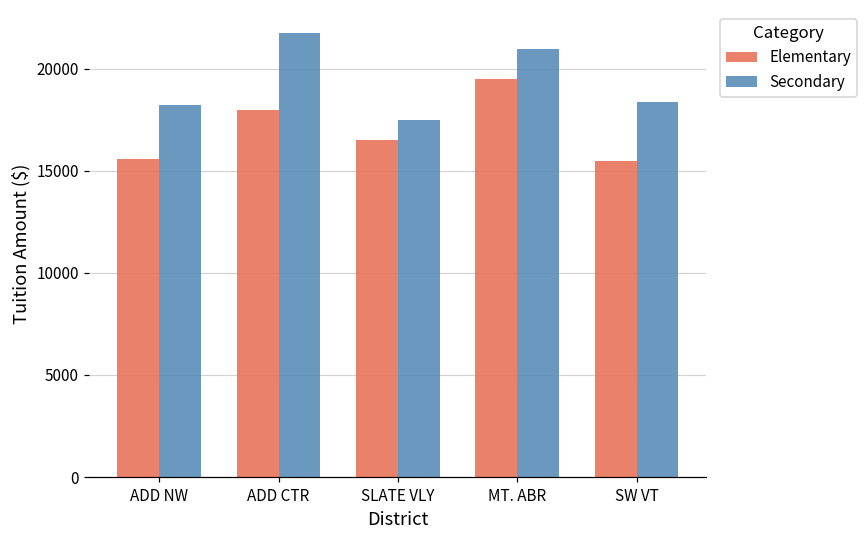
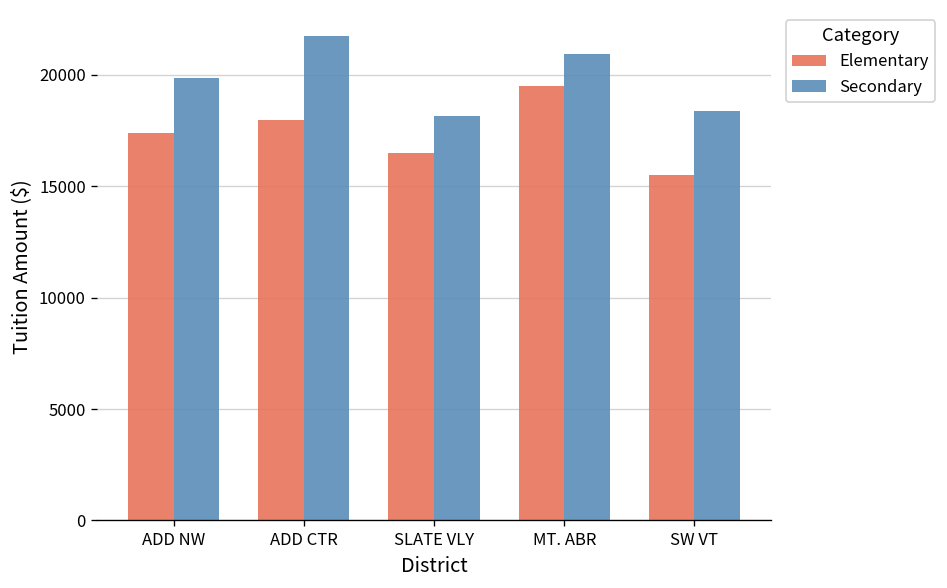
  {
    "Elementary": {
-     "ADD NW": 15600,
+     "ADD NW": 17400,
      "ADD CTR": 18000,
      "SLATE VLY": 16500,
      "MT. ABR": 19500,
      "SW VT": 15500
    },
    "Secondary": {
-     "ADD NW": 18200,
+     "ADD NW": 19900,
      "ADD CTR": 21700,
-     "SLATE VLY": 17500,
+     "SLATE VLY": 18100,
      "MT. ABR": 21000,
      "SW VT": 18400
    }
  }
